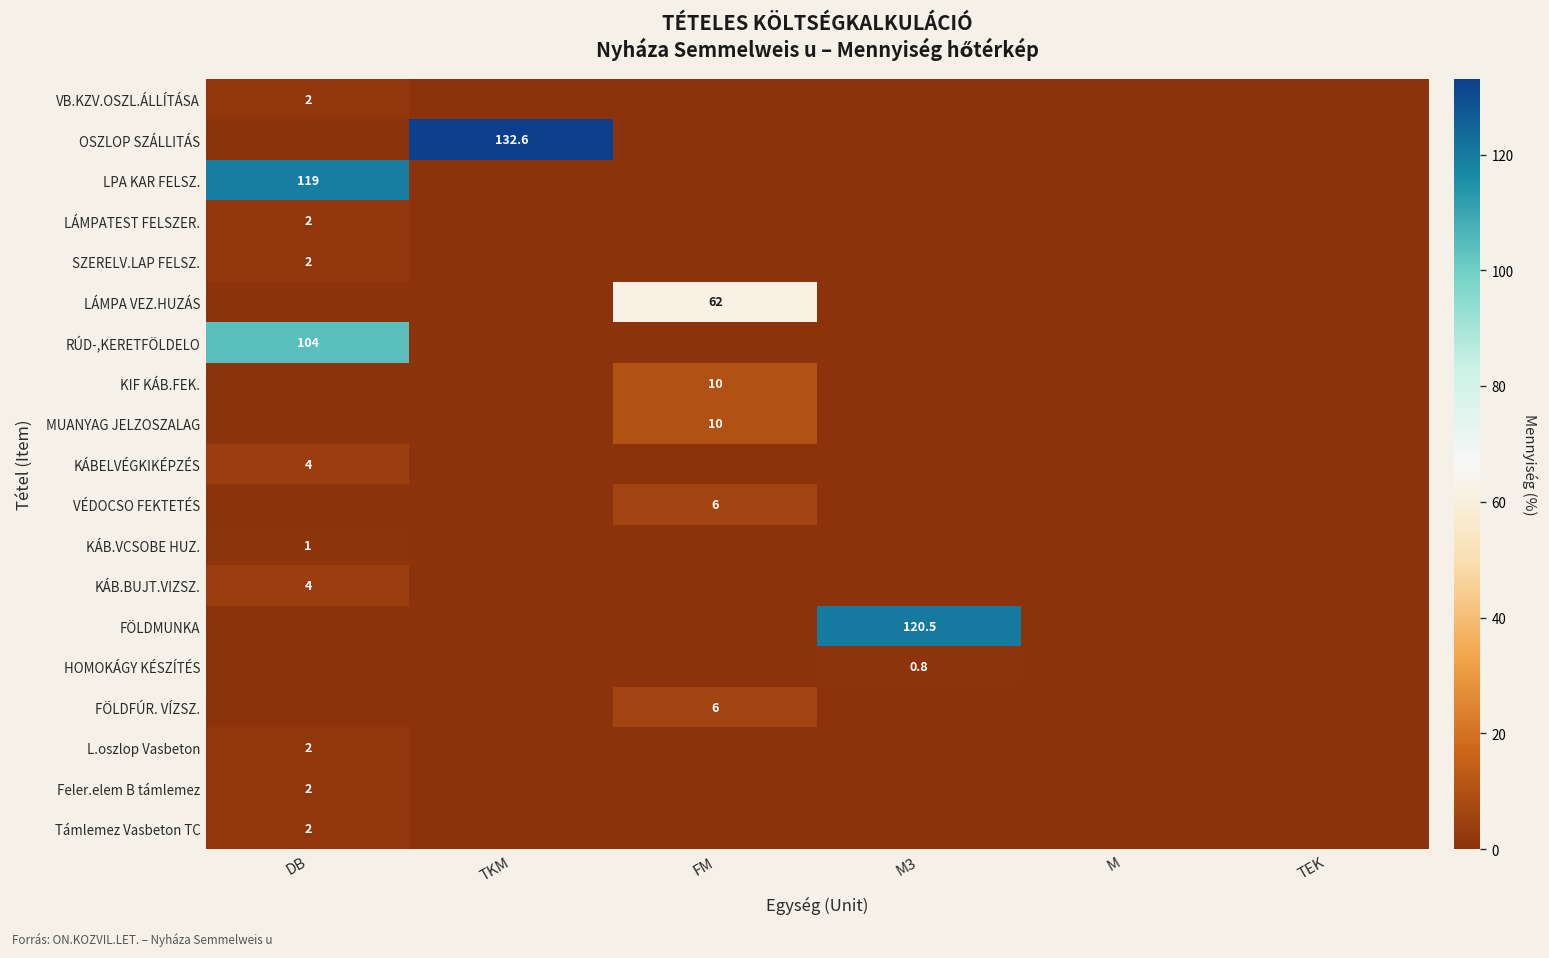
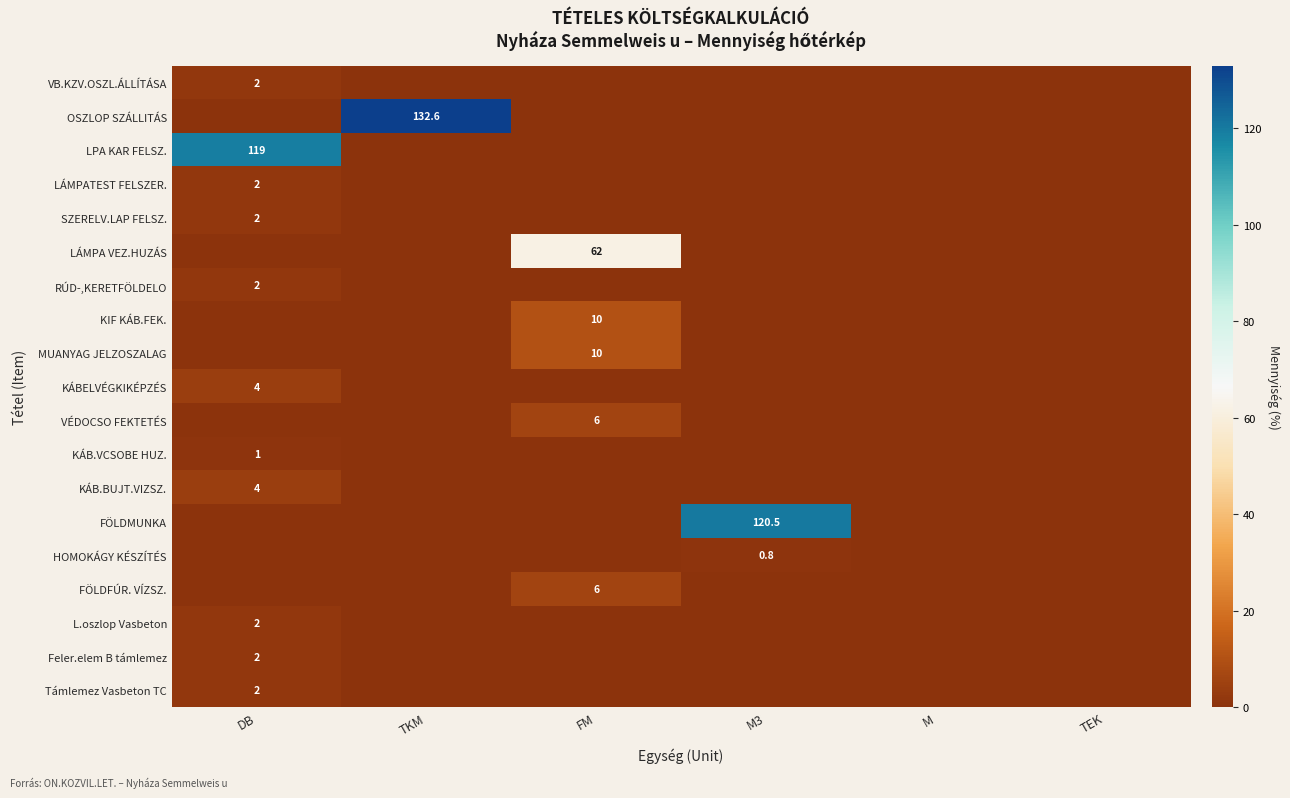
  {
    "VB.KZV.OSZL.ÁLLÍTÁSA": {
      "DB": 2
    },
    "OSZLOP SZÁLLITÁS": {
      "TKM": 132.6
    },
    "LPA KAR FELSZ.": {
      "DB": 119
    },
    "LÁMPATEST FELSZER.": {
      "DB": 2
    },
    "SZERELV.LAP FELSZ.": {
      "DB": 2
    },
    "LÁMPA VEZ.HUZÁS": {
      "FM": 62
    },
    "RÚD-,KERETFÖLDELO": {
-     "DB": 104
+     "DB": 2
    },
    "KIF KÁB.FEK.": {
      "FM": 10
    },
    "MUANYAG JELZOSZALAG": {
      "FM": 10
    },
    "KÁBELVÉGKIKÉPZÉS": {
      "DB": 4
    },
    "VÉDOCSO FEKTETÉS": {
      "FM": 6
    },
    "KÁB.VCSOBE HUZ.": {
      "DB": 1
    },
    "KÁB.BUJT.VIZSZ.": {
      "DB": 4
    },
    "FÖLDMUNKA": {
      "M3": 120.5
    },
    "HOMOKÁGY KÉSZÍTÉS": {
      "M3": 0.8
    },
    "FÖLDFÚR. VÍZSZ.": {
      "FM": 6
    },
    "L.oszlop Vasbeton": {
      "DB": 2
    },
    "Feler.elem B támlemez": {
      "DB": 2
    },
    "Támlemez Vasbeton TC": {
      "DB": 2
    }
  }
